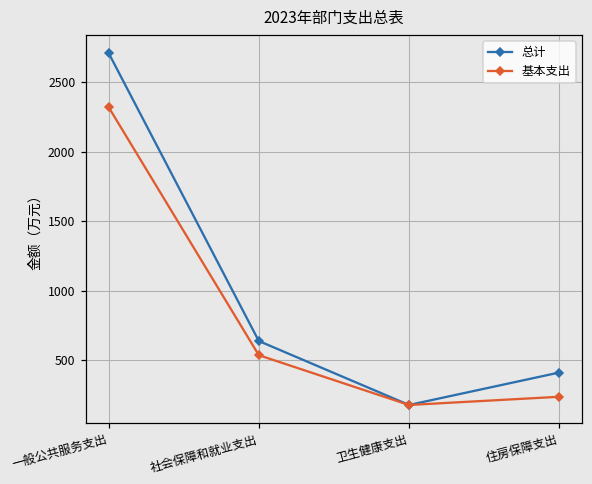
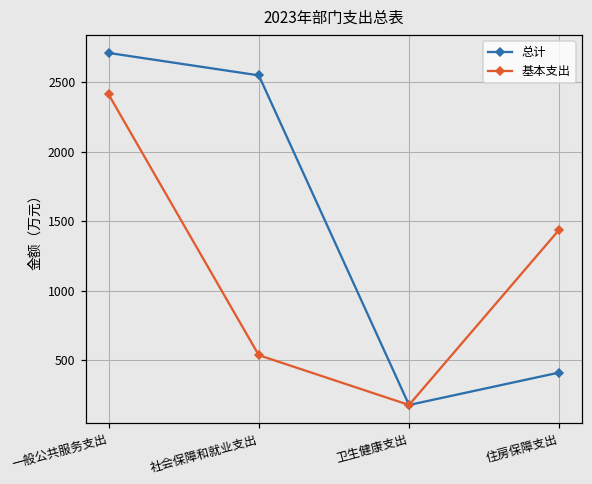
  {
    "总计": {
      "一般公共服务支出": 2710,
-     "社会保障和就业支出": 640,
+     "社会保障和就业支出": 2550,
      "住房保障支出": 410
    },
    "基本支出": {
-     "一般公共服务支出": 2320,
+     "一般公共服务支出": 2410,
      "社会保障和就业支出": 540,
-     "住房保障支出": 240
+     "住房保障支出": 1440
    }
  }
